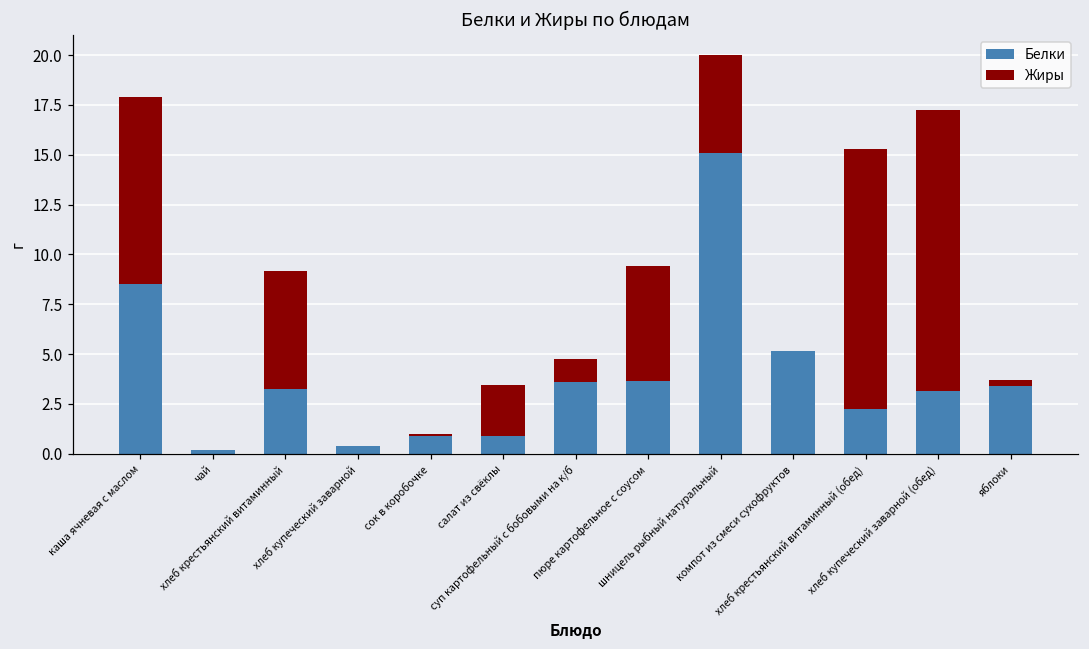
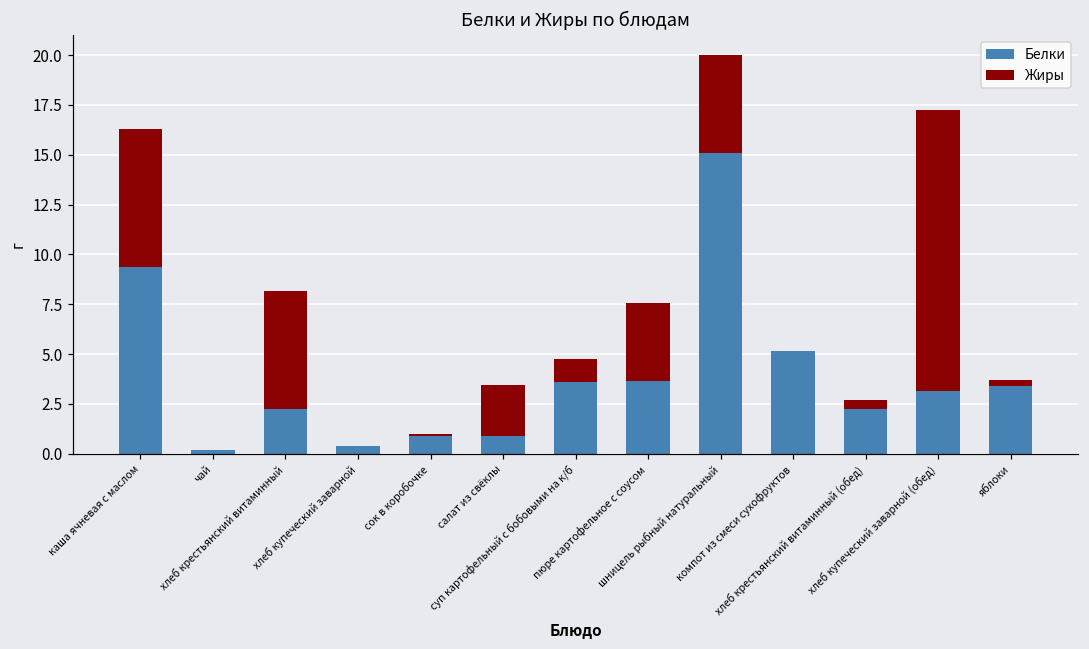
  {
    "Белки": {
-     "каша ячневая с маслом": 8.5,
+     "каша ячневая с маслом": 9.4,
      "чай": 0.2,
-     "хлеб крестьянский витаминный": 3.3,
+     "хлеб крестьянский витаминный": 2.2,
      "хлеб купеческий заварной": 0.4,
      "сок в коробочке": 0.9,
      "салат из свёклы": 0.9,
      "суп картофельный с бобовыми на к/б": 3.6,
      "пюре картофельное с соусом": 3.7,
      "шницель рыбный натуральный": 15.1,
      "компот из смеси сухофруктов": 5.2,
      "хлеб крестьянский витаминный (обед)": 2.2,
      "хлеб купеческий заварной (обед)": 3.2,
      "яблоки": 3.4
    },
    "Жиры": {
-     "каша ячневая с маслом": 9.4,
+     "каша ячневая с маслом": 6.9,
      "чай": 0.0,
      "хлеб крестьянский витаминный": 5.9,
      "хлеб купеческий заварной": 0.0,
      "салат из свёклы": 2.6,
      "суп картофельный с бобовыми на к/б": 1.2,
-     "пюре картофельное с соусом": 5.8,
+     "пюре картофельное с соусом": 3.9,
      "шницель рыбный натуральный": 4.9,
      "компот из смеси сухофруктов": 0.0,
-     "хлеб крестьянский витаминный (обед)": 13.1,
+     "хлеб крестьянский витаминный (обед)": 0.4,
      "хлеб купеческий заварной (обед)": 14.1,
      "яблоки": 0.3
    }
  }
